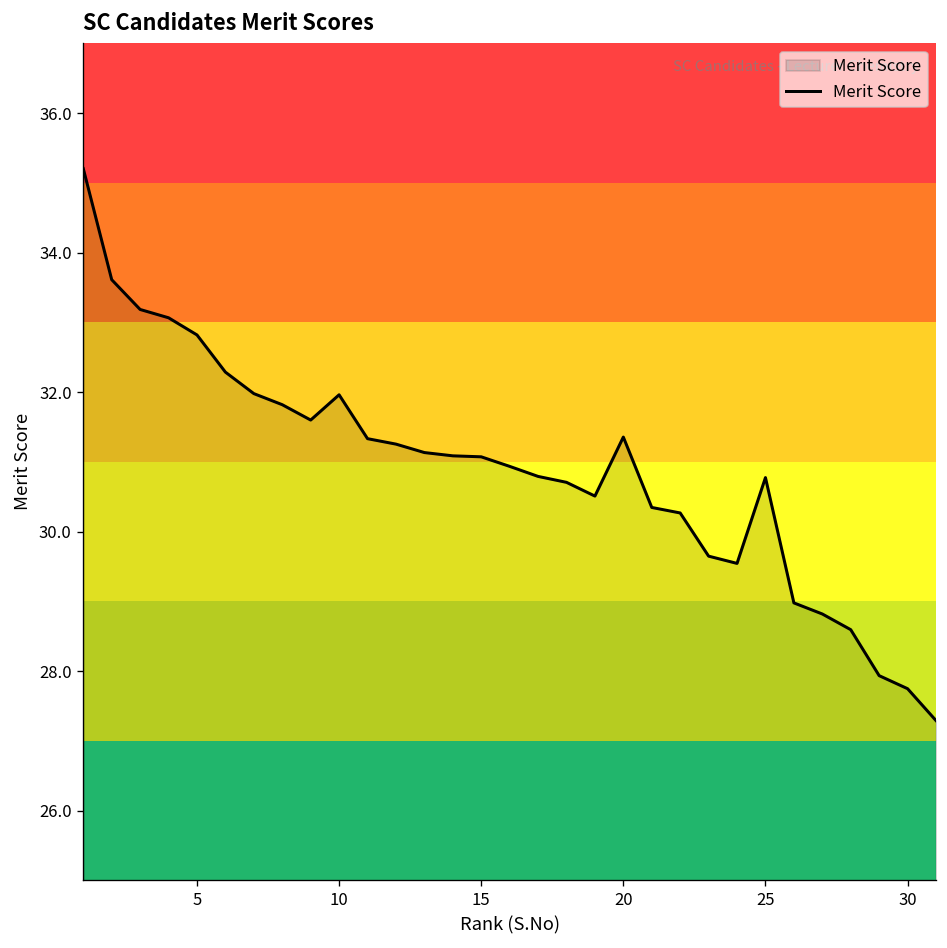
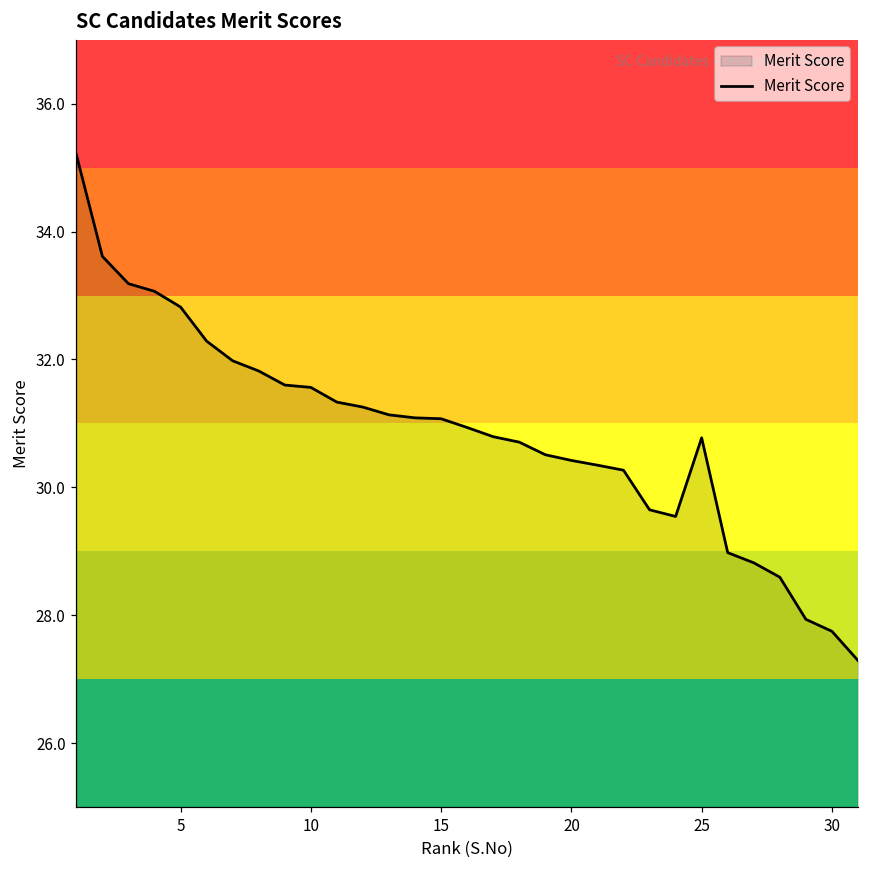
  {
    "5": 32.8,
-   "10": 32.0,
+   "10": 31.6,
    "15": 31.1,
-   "20": 31.4,
+   "20": 30.4,
    "25": 30.8,
    "30": 27.7
  }
